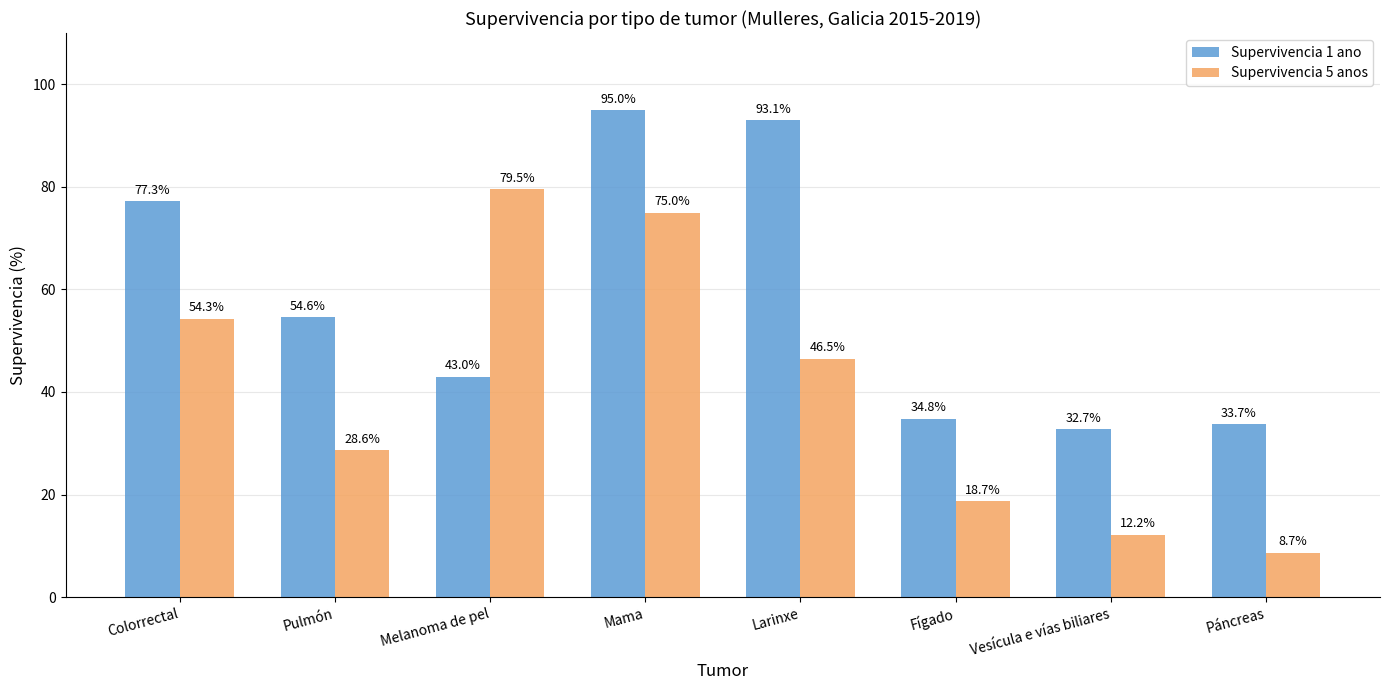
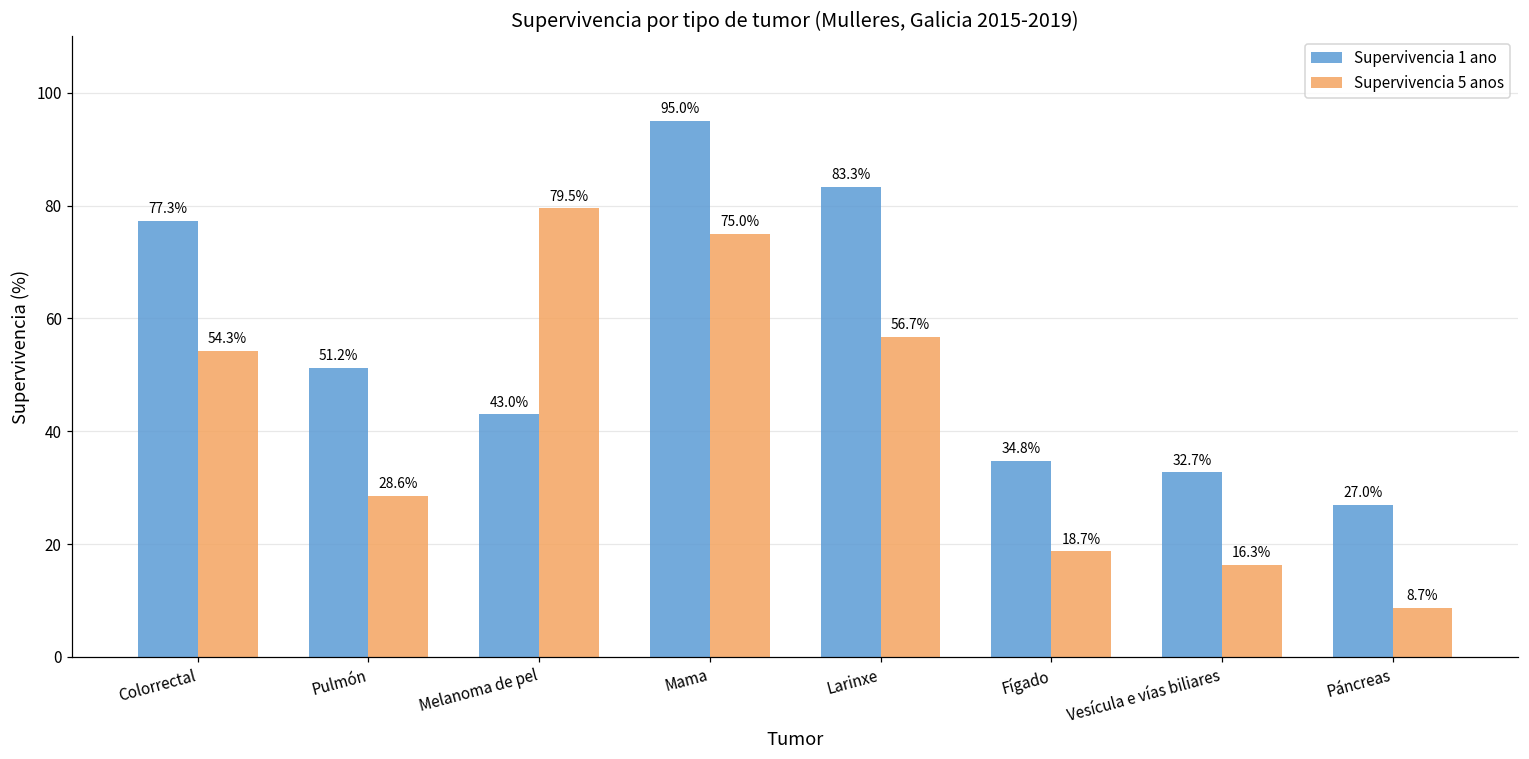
  {
    "Supervivencia 1 ano": {
      "Colorrectal": "77.3%",
-     "Pulmón": "54.6%",
+     "Pulmón": "51.2%",
      "Melanoma de pel": "43.0%",
      "Mama": "95.0%",
-     "Larinxe": "93.1%",
+     "Larinxe": "83.3%",
      "Fígado": "34.8%",
      "Vesícula e vías biliares": "32.7%",
-     "Páncreas": "33.7%"
+     "Páncreas": "27.0%"
    },
    "Supervivencia 5 anos": {
      "Colorrectal": "54.3%",
      "Pulmón": "28.6%",
      "Melanoma de pel": "79.5%",
      "Mama": "75.0%",
-     "Larinxe": "46.5%",
+     "Larinxe": "56.7%",
      "Fígado": "18.7%",
-     "Vesícula e vías biliares": "12.2%",
+     "Vesícula e vías biliares": "16.3%",
      "Páncreas": "8.7%"
    }
  }
